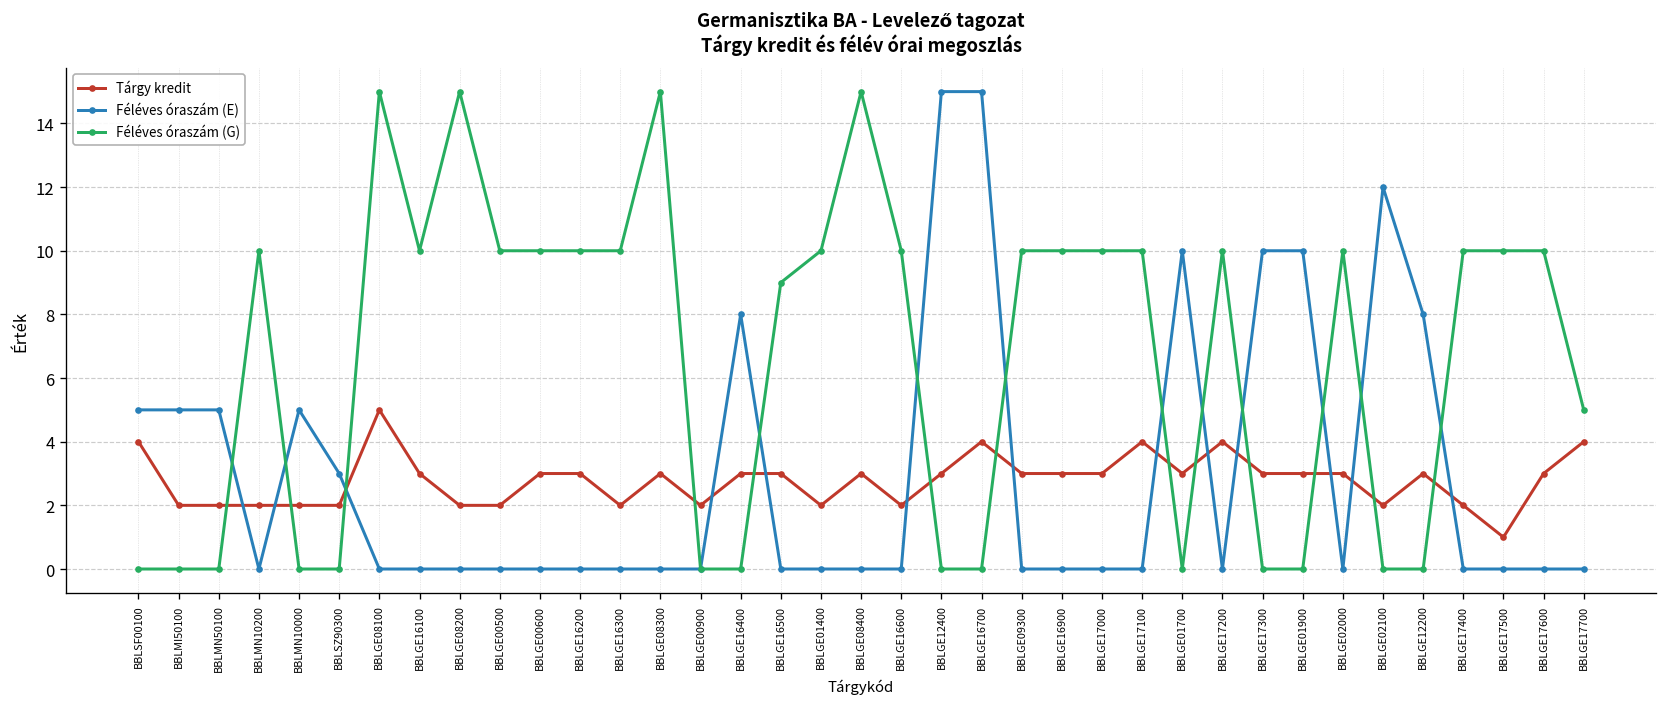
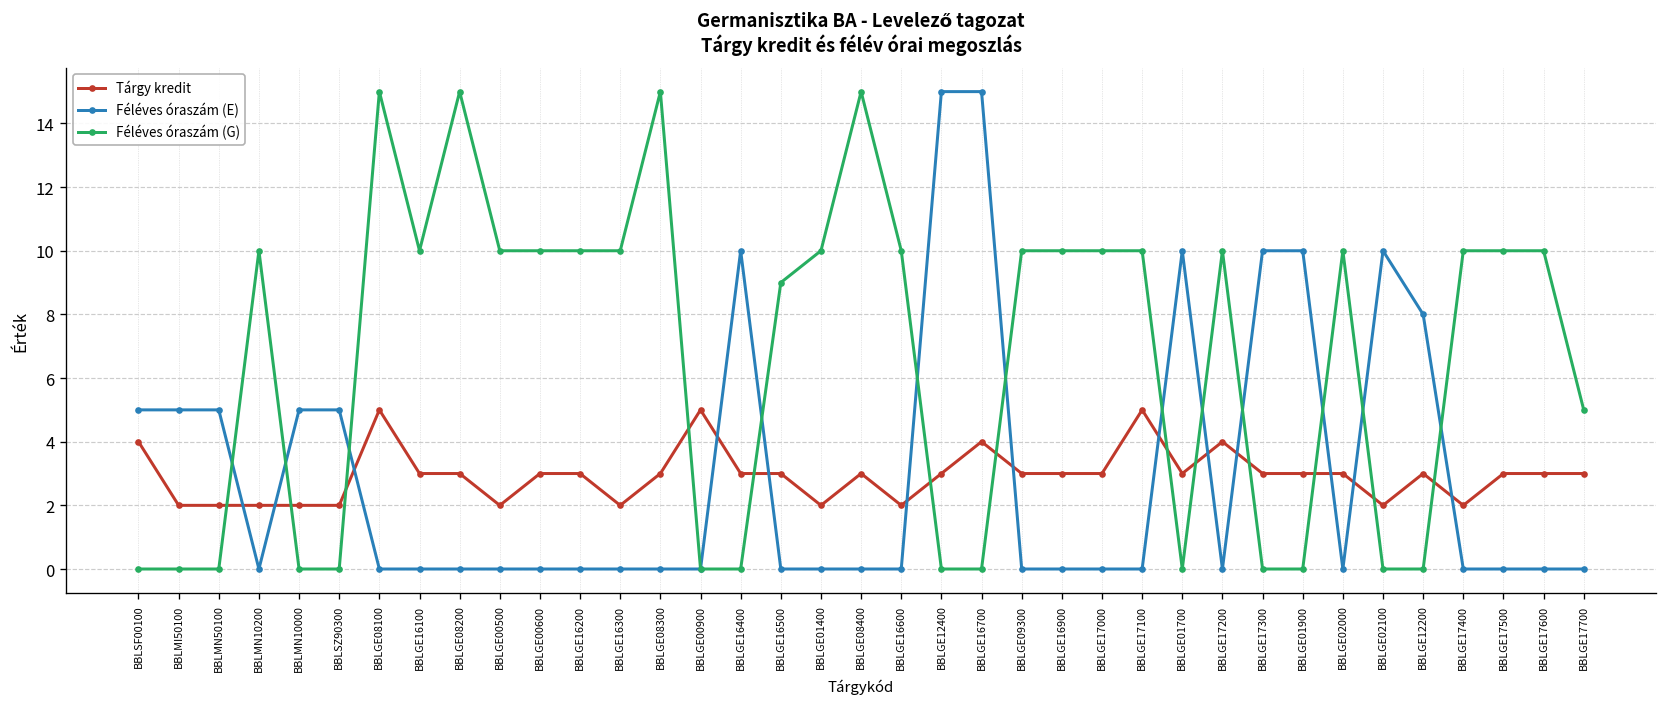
  {
    "Tárgy kredit": {
      "BBLSF00100": 4,
      "BBLMI50100": 2,
      "BBLMN50100": 2,
      "BBLMN10200": 2,
      "BBLMN10000": 2,
      "BBLSZ90300": 2,
      "BBLGE08100": 5,
      "BBLGE16100": 3,
-     "BBLGE08200": 2,
+     "BBLGE08200": 3,
      "BBLGE00500": 2,
      "BBLGE00600": 3,
      "BBLGE16200": 3,
      "BBLGE16300": 2,
      "BBLGE08300": 3,
-     "BBLGE00900": 2,
+     "BBLGE00900": 5,
      "BBLGE16400": 3,
      "BBLGE16500": 3,
      "BBLGE01400": 2,
      "BBLGE08400": 3,
      "BBLGE16600": 2,
      "BBLGE12400": 3,
      "BBLGE16700": 4,
      "BBLGE09300": 3,
      "BBLGE16900": 3,
      "BBLGE17000": 3,
-     "BBLGE17100": 4,
+     "BBLGE17100": 5,
      "BBLGE01700": 3,
      "BBLGE17200": 4,
      "BBLGE17300": 3,
      "BBLGE01900": 3,
      "BBLGE02000": 3,
      "BBLGE02100": 2,
      "BBLGE12200": 3,
      "BBLGE17400": 2,
-     "BBLGE17500": 1,
+     "BBLGE17500": 3,
      "BBLGE17600": 3,
-     "BBLGE17700": 4
+     "BBLGE17700": 3
    },
    "Féléves óraszám (E)": {
      "BBLSF00100": 5,
      "BBLMI50100": 5,
      "BBLMN50100": 5,
      "BBLMN10200": 0,
      "BBLMN10000": 5,
-     "BBLSZ90300": 3,
+     "BBLSZ90300": 5,
      "BBLGE08100": 0,
      "BBLGE16100": 0,
      "BBLGE08200": 0,
      "BBLGE00500": 0,
      "BBLGE00600": 0,
      "BBLGE16200": 0,
      "BBLGE16300": 0,
      "BBLGE08300": 0,
-     "BBLGE16400": 8,
+     "BBLGE16400": 10,
      "BBLGE16500": 0,
      "BBLGE01400": 0,
      "BBLGE08400": 0,
      "BBLGE16600": 0,
      "BBLGE12400": 15,
      "BBLGE16700": 15,
      "BBLGE09300": 0,
      "BBLGE16900": 0,
      "BBLGE17000": 0,
      "BBLGE17100": 0,
      "BBLGE01700": 10,
      "BBLGE17200": 0,
      "BBLGE17300": 10,
      "BBLGE01900": 10,
      "BBLGE02000": 0,
-     "BBLGE02100": 12,
+     "BBLGE02100": 10,
      "BBLGE12200": 8,
      "BBLGE17400": 0,
      "BBLGE17500": 0,
      "BBLGE17600": 0,
      "BBLGE17700": 0
    },
    "Féléves óraszám (G)": {
      "BBLSF00100": 0,
      "BBLMI50100": 0,
      "BBLMN50100": 0,
      "BBLMN10200": 10,
      "BBLMN10000": 0,
      "BBLSZ90300": 0,
      "BBLGE08100": 15,
      "BBLGE16100": 10,
      "BBLGE08200": 15,
      "BBLGE00500": 10,
      "BBLGE00600": 10,
      "BBLGE16200": 10,
      "BBLGE16300": 10,
      "BBLGE08300": 15,
      "BBLGE16400": 0,
      "BBLGE16500": 9,
      "BBLGE01400": 10,
      "BBLGE08400": 15,
      "BBLGE16600": 10,
      "BBLGE12400": 0,
      "BBLGE16700": 0,
      "BBLGE09300": 10,
      "BBLGE16900": 10,
      "BBLGE17000": 10,
      "BBLGE17100": 10,
      "BBLGE01700": 0,
      "BBLGE17200": 10,
      "BBLGE17300": 0,
      "BBLGE01900": 0,
      "BBLGE02000": 10,
      "BBLGE02100": 0,
      "BBLGE12200": 0,
      "BBLGE17400": 10,
      "BBLGE17500": 10,
      "BBLGE17600": 10,
      "BBLGE17700": 5
    }
  }
